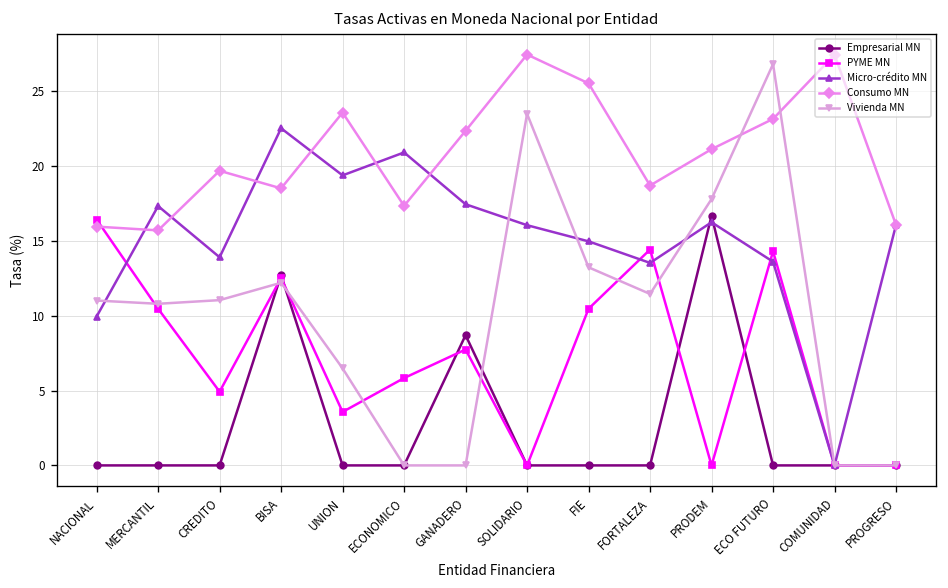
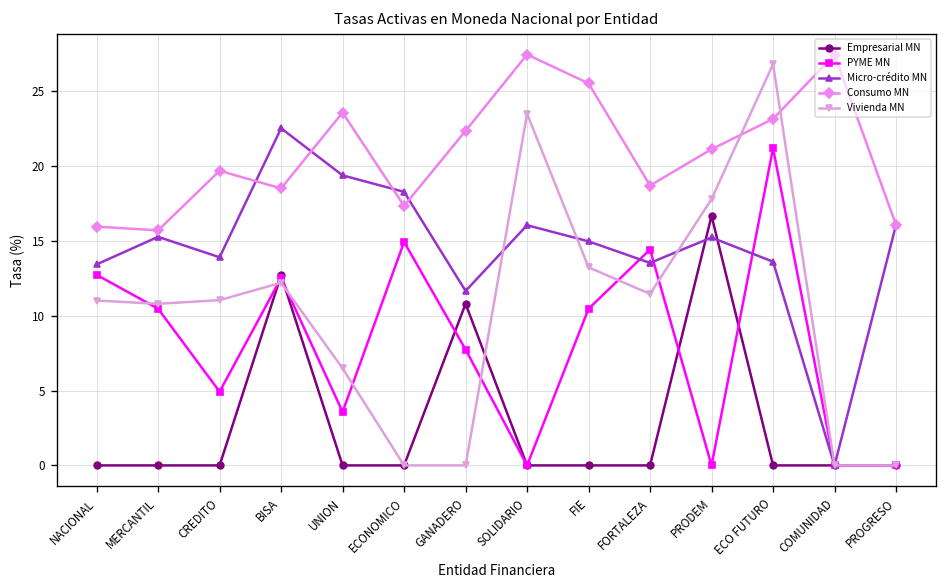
  {
    "Empresarial MN": {
      "NACIONAL": 0.0,
      "MERCANTIL": 0.0,
      "CREDITO": 0.0,
      "UNION": 0.0,
-     "GANADERO": 8.7,
+     "GANADERO": 10.8,
      "FIE": 0.0,
      "FORTALEZA": 0.0,
      "PRODEM": 16.7,
      "ECO FUTURO": 0.0
    },
    "PYME MN": {
-     "NACIONAL": 16.4,
+     "NACIONAL": 12.7,
      "MERCANTIL": 10.5,
      "CREDITO": 4.9,
      "UNION": 3.6,
-     "ECONOMICO": 5.8,
+     "ECONOMICO": 14.9,
      "GANADERO": 7.7,
      "FIE": 10.5,
      "FORTALEZA": 14.4,
      "PRODEM": 0.0,
-     "ECO FUTURO": 14.3
+     "ECO FUTURO": 21.2
    },
    "Micro-crédito MN": {
-     "NACIONAL": 10.0,
-     "MERCANTIL": 17.3,
+     "NACIONAL": 13.4,
+     "MERCANTIL": 15.3,
      "CREDITO": 13.9,
      "BISA": 22.5,
      "UNION": 19.4,
-     "ECONOMICO": 20.9,
-     "GANADERO": 17.5,
+     "ECONOMICO": 18.3,
+     "GANADERO": 11.7,
      "SOLIDARIO": 16.1,
      "FIE": 15.0,
      "FORTALEZA": 13.5,
-     "PRODEM": 16.3,
+     "PRODEM": 15.2,
      "ECO FUTURO": 13.6
    }
  }
